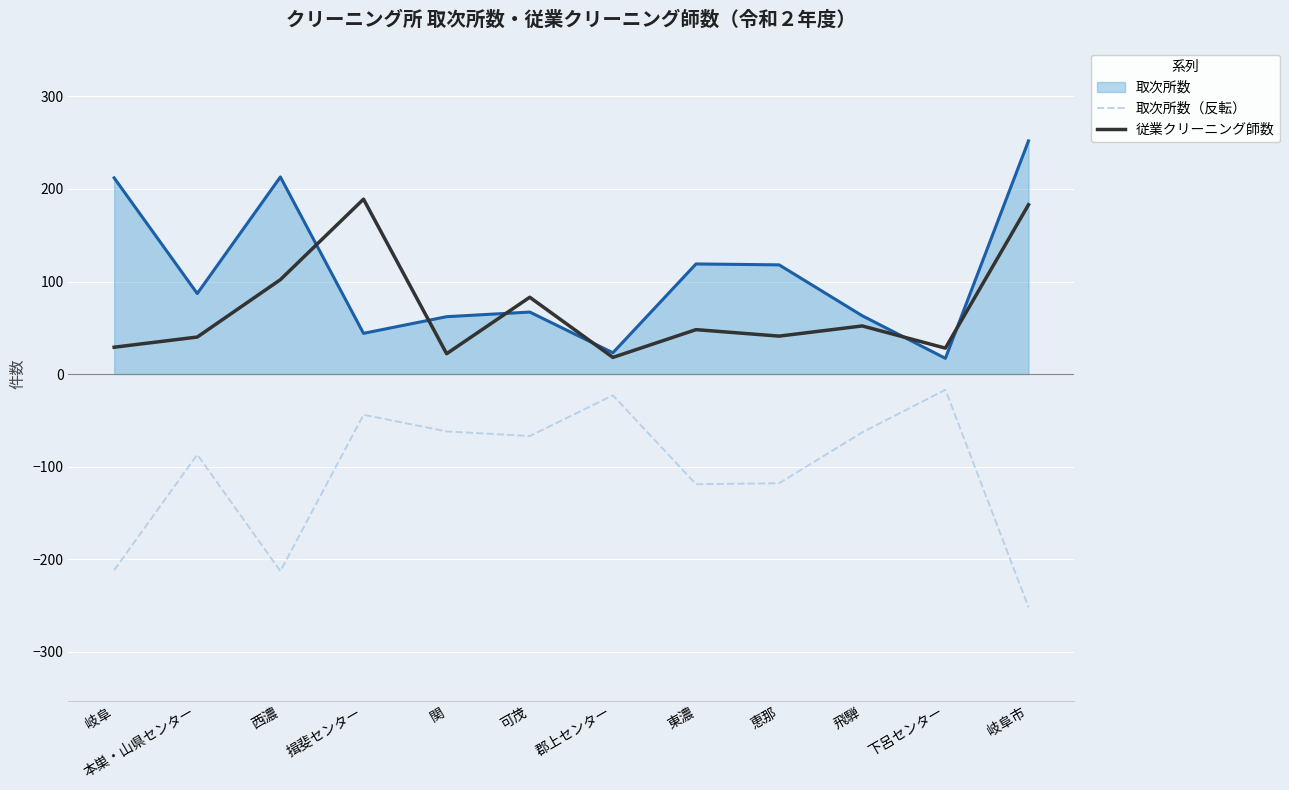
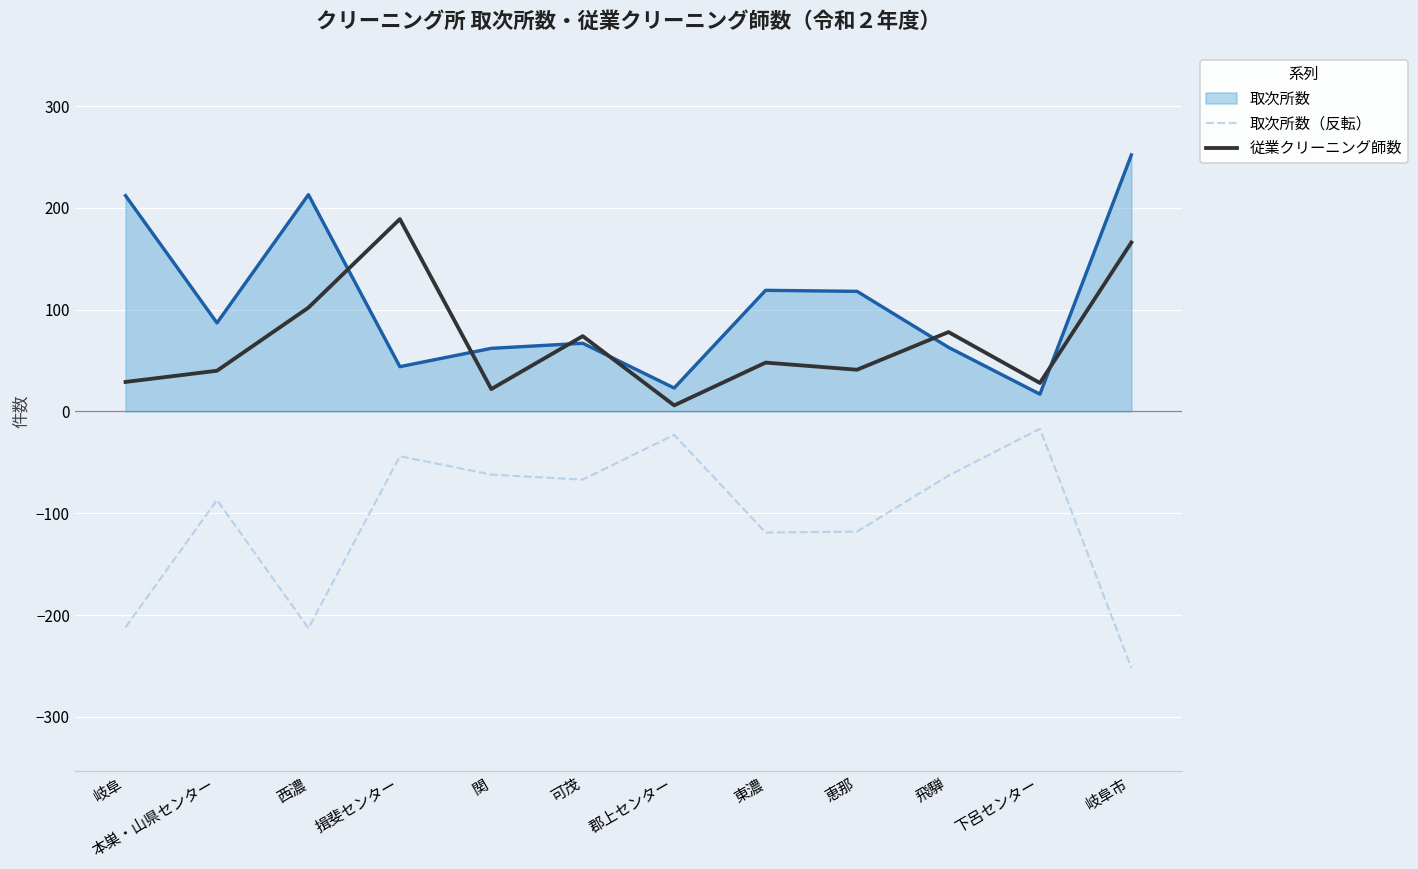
  {
    "従業クリーニング師数": {
      "岐阜": 30,
      "本巣・山県センター": 40,
      "西濃": 100,
      "揖斐センター": 190,
      "関": 20,
-     "可茂": 80,
-     "郡上センター": 20,
+     "可茂": 70,
+     "郡上センター": 10,
      "東濃": 50,
      "恵那": 40,
-     "飛騨": 50,
+     "飛騨": 80,
      "下呂センター": 30,
-     "岐阜市": 180
+     "岐阜市": 170
    }
  }
